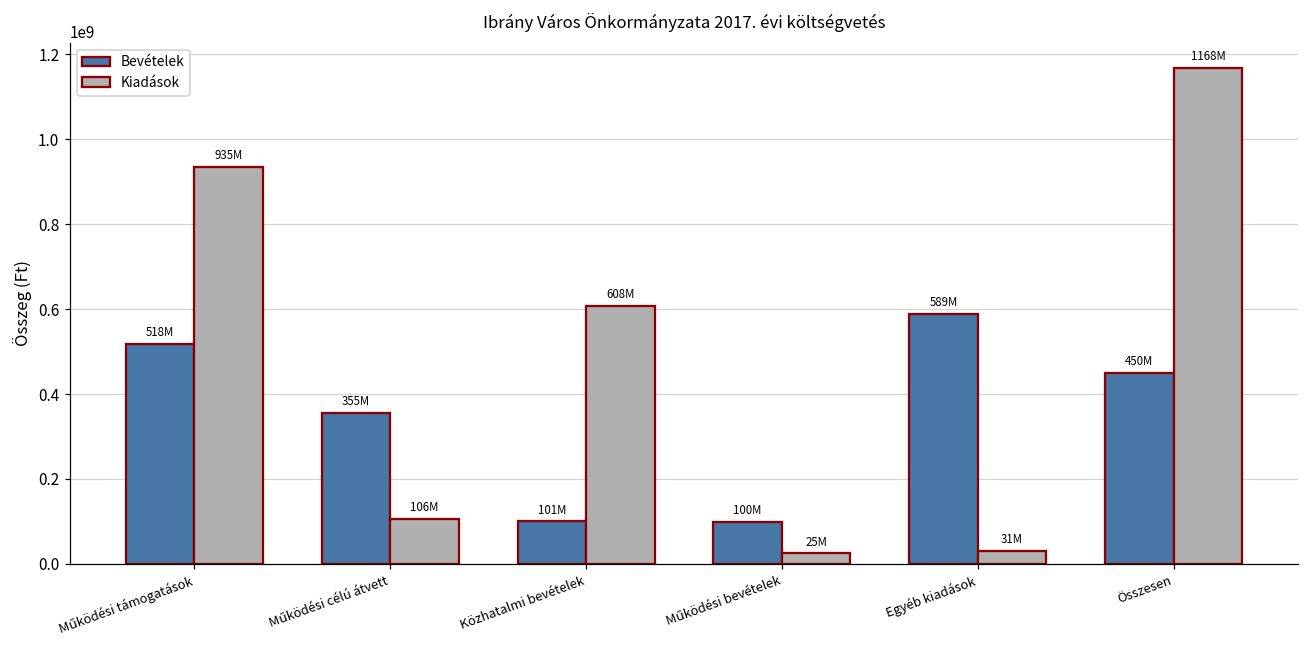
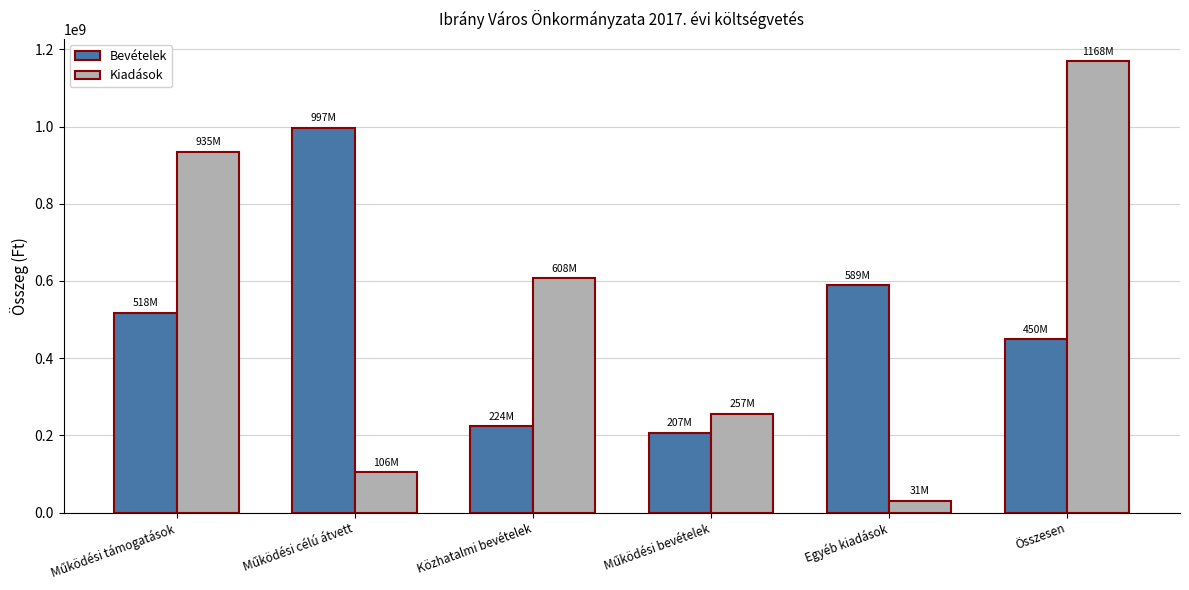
  {
    "Bevételek": {
      "Működési támogatások": "518M",
-     "Működési célú átvett": "355M",
-     "Közhatalmi bevételek": "101M",
-     "Működési bevételek": "100M",
+     "Működési célú átvett": "997M",
+     "Közhatalmi bevételek": "224M",
+     "Működési bevételek": "207M",
      "Egyéb kiadások": "589M",
      "Összesen": "450M"
    },
    "Kiadások": {
      "Működési támogatások": "935M",
      "Működési célú átvett": "106M",
      "Közhatalmi bevételek": "608M",
-     "Működési bevételek": "25M",
+     "Működési bevételek": "257M",
      "Egyéb kiadások": "31M",
      "Összesen": "1168M"
    }
  }
